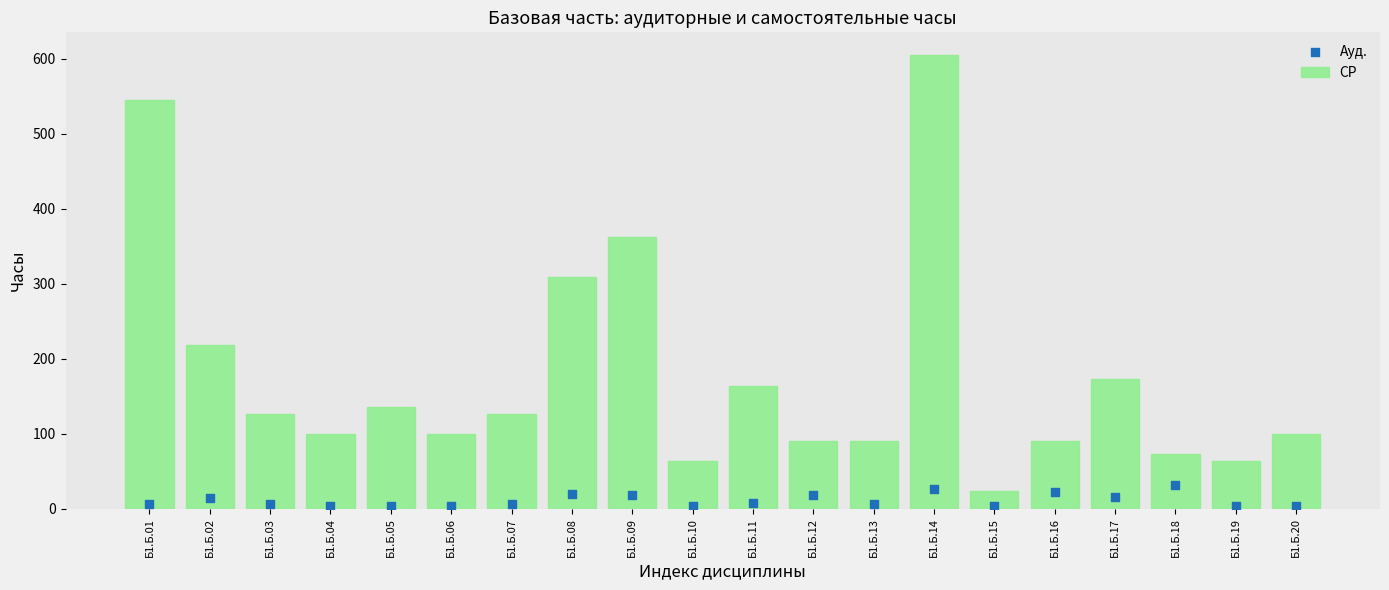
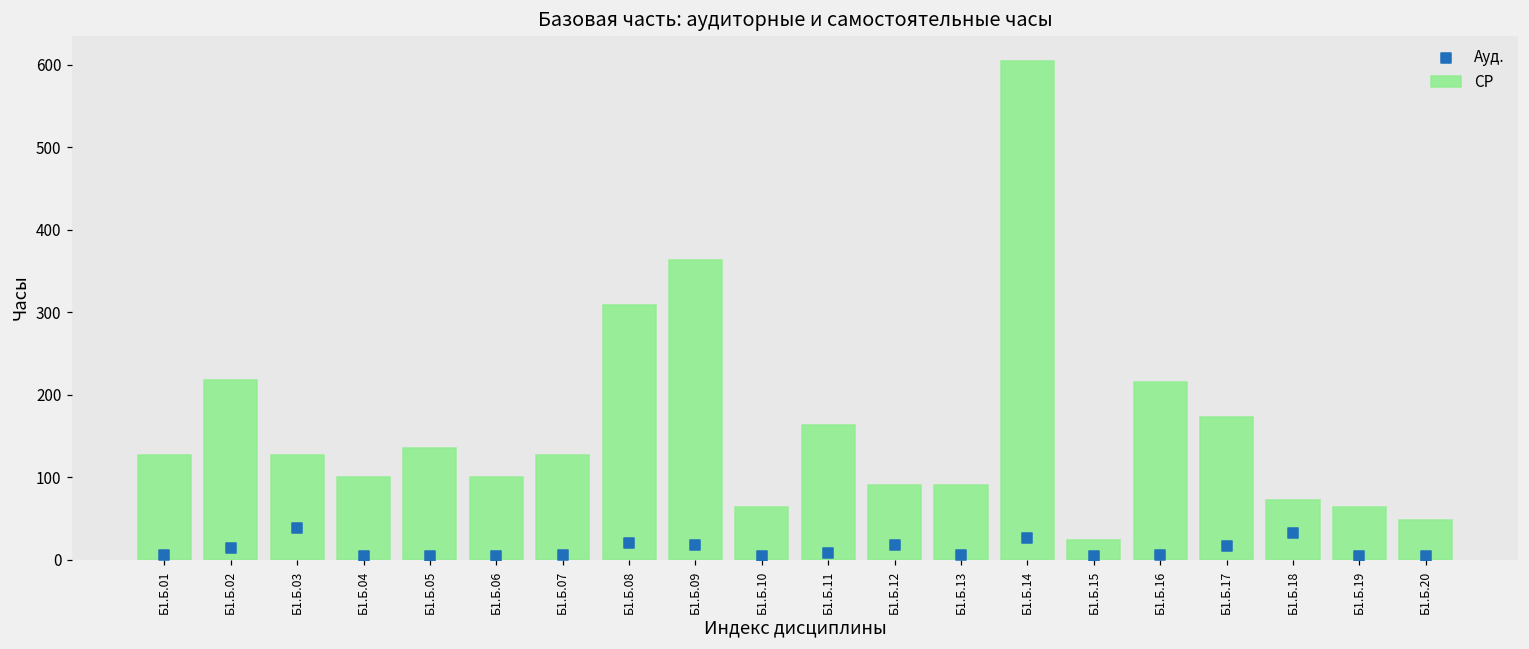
  {
    "СР": {
-     "Б1.Б.01": 540,
+     "Б1.Б.01": 130,
      "Б1.Б.02": 220,
      "Б1.Б.03": 130,
      "Б1.Б.04": 100,
      "Б1.Б.05": 140,
      "Б1.Б.06": 100,
      "Б1.Б.07": 130,
      "Б1.Б.08": 310,
      "Б1.Б.09": 360,
      "Б1.Б.10": 60,
      "Б1.Б.11": 160,
      "Б1.Б.12": 90,
      "Б1.Б.13": 90,
      "Б1.Б.14": 610,
      "Б1.Б.15": 20,
-     "Б1.Б.16": 90,
+     "Б1.Б.16": 220,
      "Б1.Б.17": 170,
      "Б1.Б.18": 70,
      "Б1.Б.19": 60,
-     "Б1.Б.20": 100
+     "Б1.Б.20": 50
    },
    "Ауд.": {
-     "Б1.Б.03": 10,
-     "Б1.Б.16": 20
+     "Б1.Б.03": 40,
+     "Б1.Б.16": 10
    }
  }
